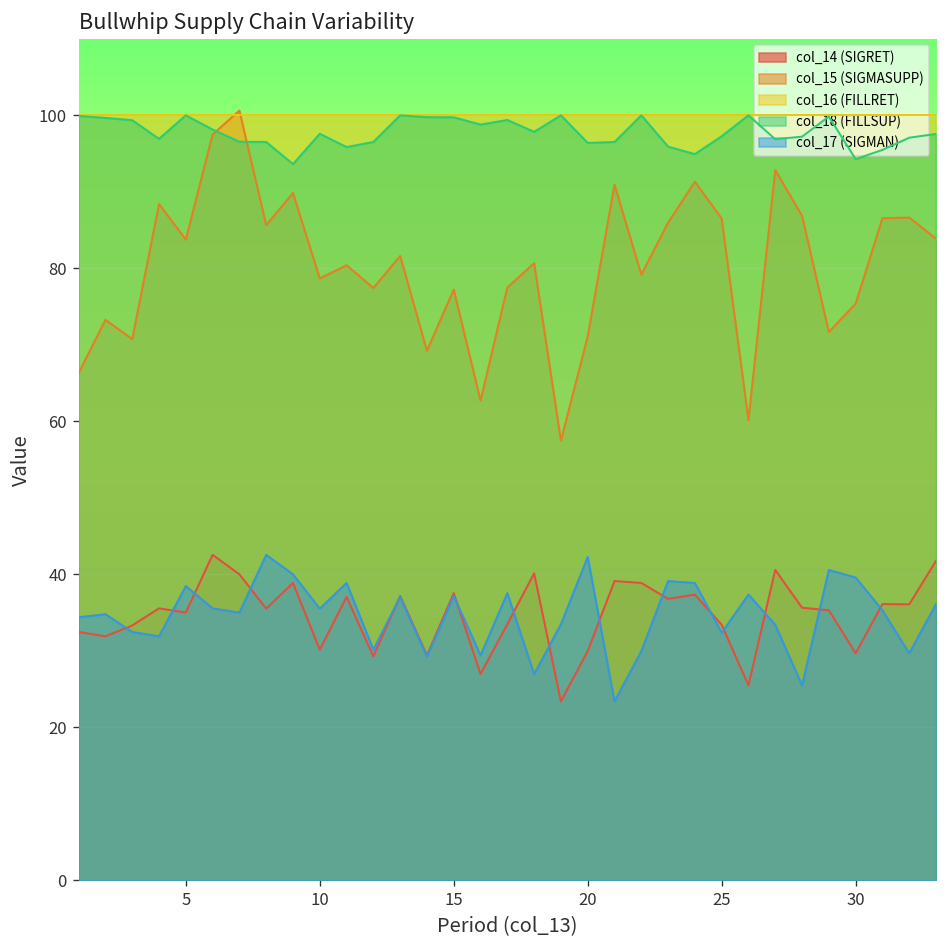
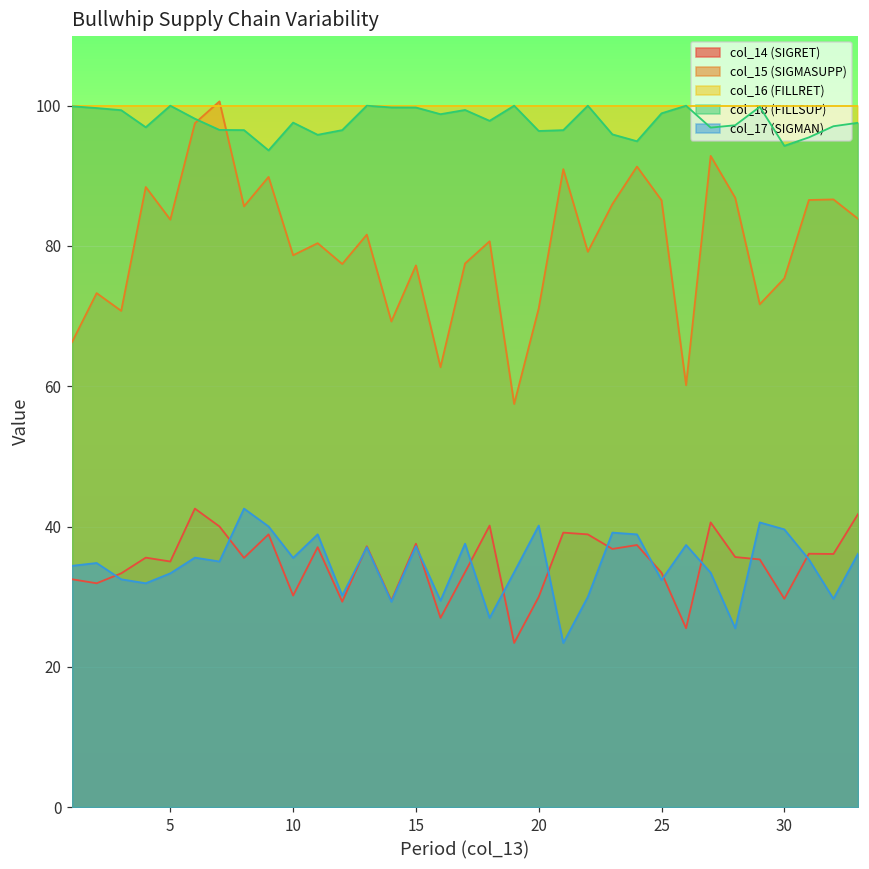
  {
    "col_16 (FILLRET)": {
      "10": 100,
      "20": 100,
      "25": 100
    },
    "col_18 (FILLSUP)": {
      "10": 98,
      "20": 96,
-     "25": 97,
+     "25": 99,
      "30": 94
    },
    "col_17 (SIGMAN)": {
-     "5": 38,
+     "5": 33,
      "10": 36,
-     "20": 42,
+     "20": 40,
      "25": 32,
      "30": 40
    }
  }
